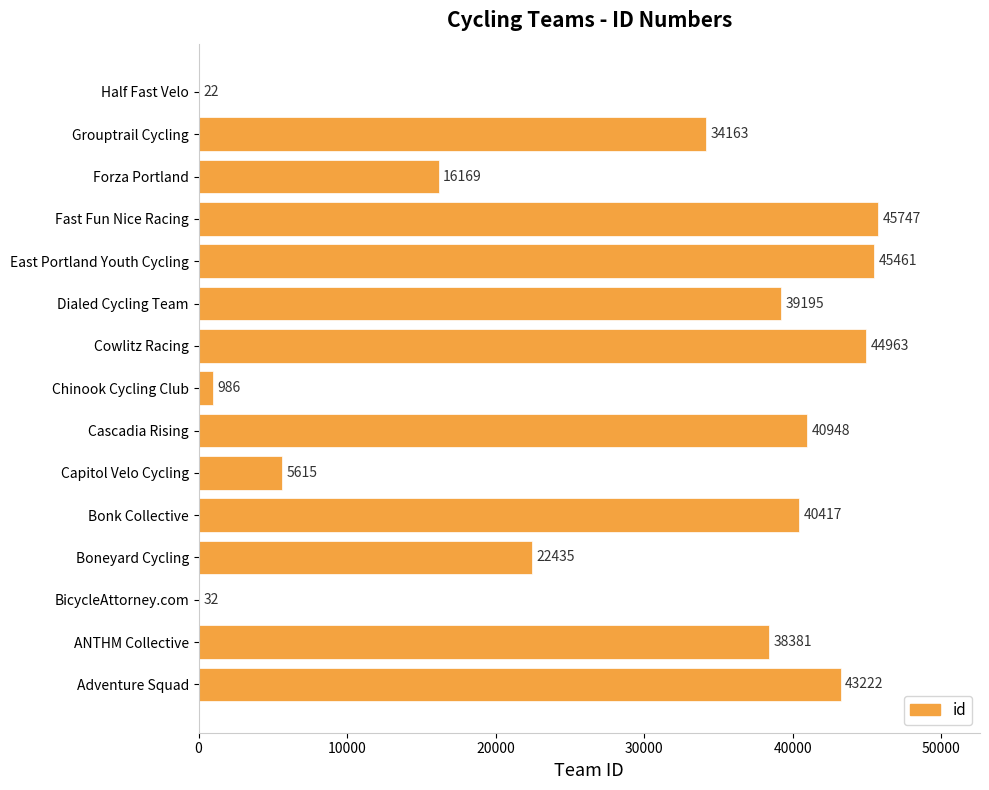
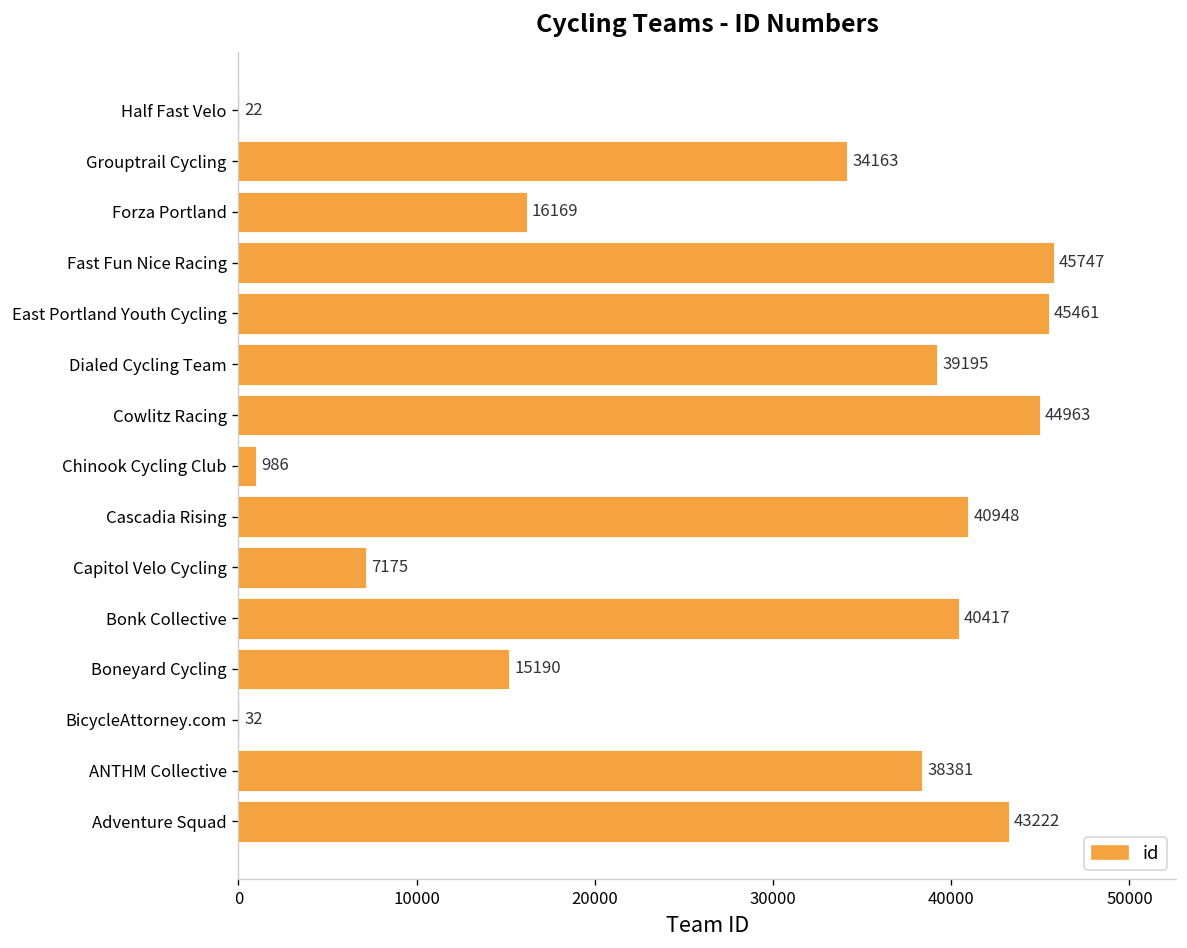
  {
    "Half Fast Velo": 22,
    "Grouptrail Cycling": 34163,
    "Forza Portland": 16169,
    "Fast Fun Nice Racing": 45747,
    "East Portland Youth Cycling": 45461,
    "Dialed Cycling Team": 39195,
    "Cowlitz Racing": 44963,
    "Chinook Cycling Club": 986,
    "Cascadia Rising": 40948,
-   "Capitol Velo Cycling": 5615,
+   "Capitol Velo Cycling": 7175,
    "Bonk Collective": 40417,
-   "Boneyard Cycling": 22435,
+   "Boneyard Cycling": 15190,
    "BicycleAttorney.com": 32,
    "ANTHM Collective": 38381,
    "Adventure Squad": 43222
  }
